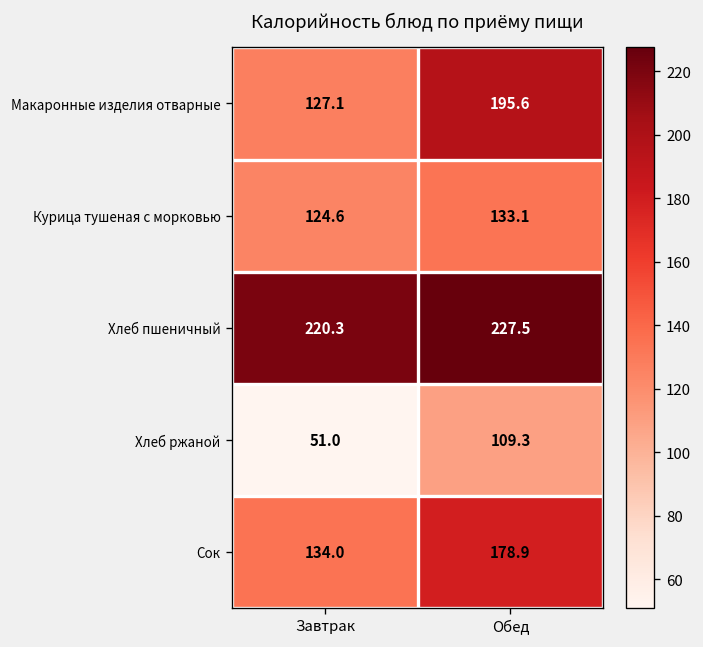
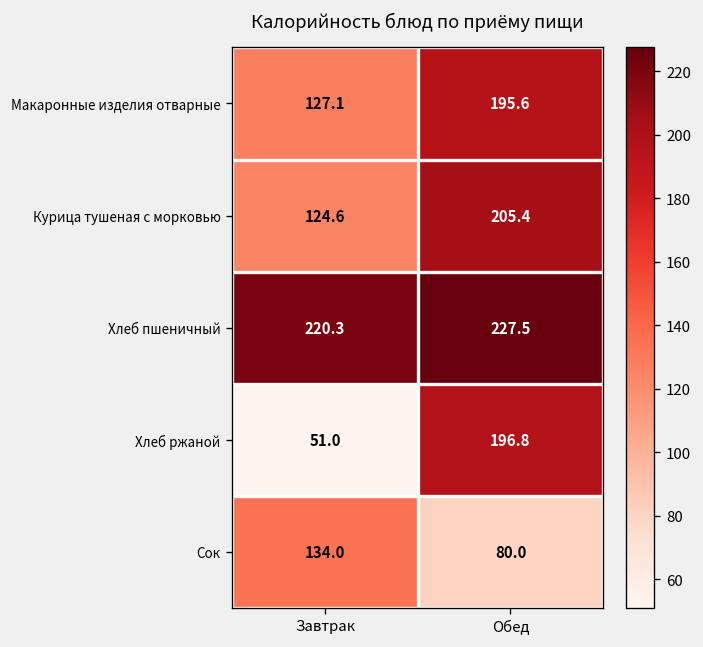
  {
    "Макаронные изделия отварные": {
      "Завтрак": 127.1,
      "Обед": 195.6
    },
    "Курица тушеная с морковью": {
      "Завтрак": 124.6,
-     "Обед": 133.1
+     "Обед": 205.4
    },
    "Хлеб пшеничный": {
      "Завтрак": 220.3,
      "Обед": 227.5
    },
    "Хлеб ржаной": {
      "Завтрак": 51.0,
-     "Обед": 109.3
+     "Обед": 196.8
    },
    "Сок": {
      "Завтрак": 134.0,
-     "Обед": 178.9
+     "Обед": 80.0
    }
  }
